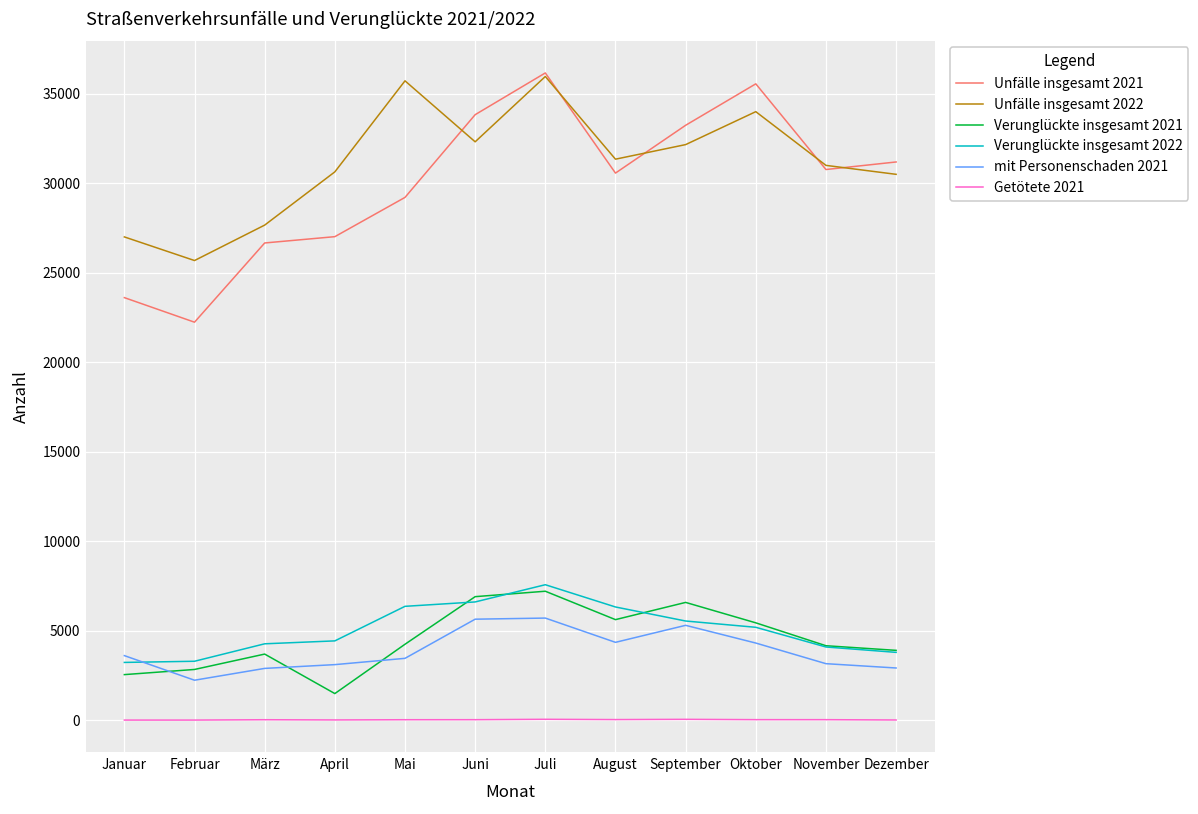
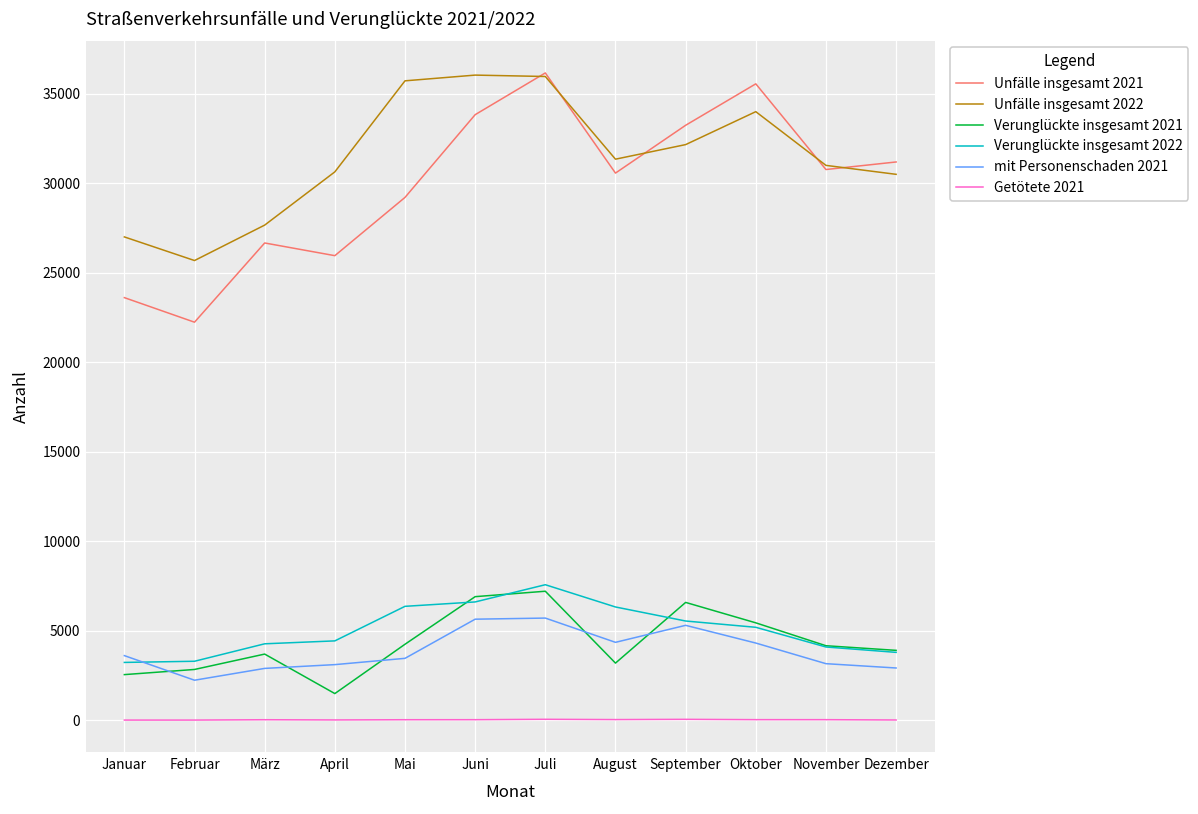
  {
    "Unfälle insgesamt 2021": {
      "Januar": 23600,
      "Februar": 22200,
      "März": 26700,
-     "April": 27000,
+     "April": 26000,
      "Mai": 29200,
      "Juni": 33800,
      "Juli": 36200,
      "August": 30600,
      "September": 33200,
      "Oktober": 35600,
      "November": 30800,
      "Dezember": 31200
    },
    "Unfälle insgesamt 2022": {
      "Januar": 27000,
      "Februar": 25700,
      "März": 27700,
      "April": 30600,
      "Mai": 35700,
-     "Juni": 32300,
+     "Juni": 36000,
      "Juli": 36000,
      "August": 31300,
      "September": 32200,
      "Oktober": 34000,
      "November": 31000,
      "Dezember": 30500
    },
    "Verunglückte insgesamt 2021": {
      "Januar": 2600,
      "Februar": 2800,
      "März": 3700,
      "April": 1500,
      "Mai": 4300,
      "Juni": 6900,
      "Juli": 7200,
-     "August": 5600,
+     "August": 3200,
      "September": 6600,
      "Oktober": 5400
    },
    "Verunglückte insgesamt 2022": {
      "Januar": 3200,
      "Februar": 3300,
      "März": 4300,
      "April": 4400,
      "Mai": 6400,
      "Juni": 6600,
      "Juli": 7600,
      "August": 6300,
      "September": 5600,
      "Oktober": 5200
    },
    "mit Personenschaden 2021": {
      "Januar": 3600,
      "Februar": 2200,
      "März": 2900,
      "April": 3100,
      "Mai": 3500,
      "Juni": 5700,
      "Juli": 5700,
      "August": 4400,
      "September": 5300,
      "Oktober": 4300,
      "November": 3200,
      "Dezember": 2900
    },
    "Getötete 2021": {
      "Januar": 0,
      "Februar": 0,
      "März": 0,
      "April": 0,
      "Mai": 0,
      "Juni": 0,
      "Juli": 100,
      "August": 0,
      "September": 100,
      "Oktober": 0,
      "November": 0,
      "Dezember": 0
    }
  }
